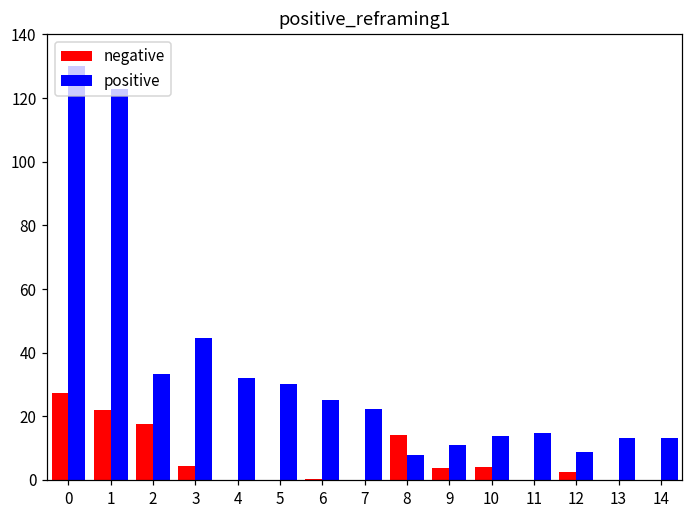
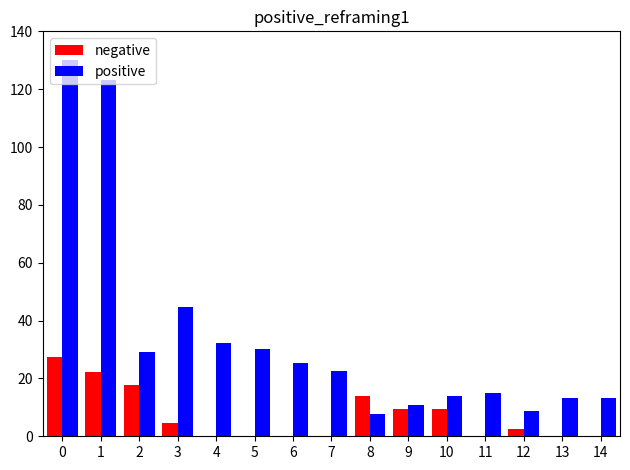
  {
    "negative": {
      "0": 27,
      "1": 22,
      "2": 18,
      "3": 4,
      "8": 14,
-     "9": 4,
-     "10": 4,
+     "9": 10,
+     "10": 9,
      "12": 2
    },
    "positive": {
-     "2": 33,
+     "2": 29,
      "3": 45,
      "4": 32,
      "5": 30,
      "6": 25,
      "7": 22,
      "8": 8,
      "9": 11,
      "10": 14,
      "11": 15,
      "12": 9,
      "13": 13,
      "14": 13
    }
  }
